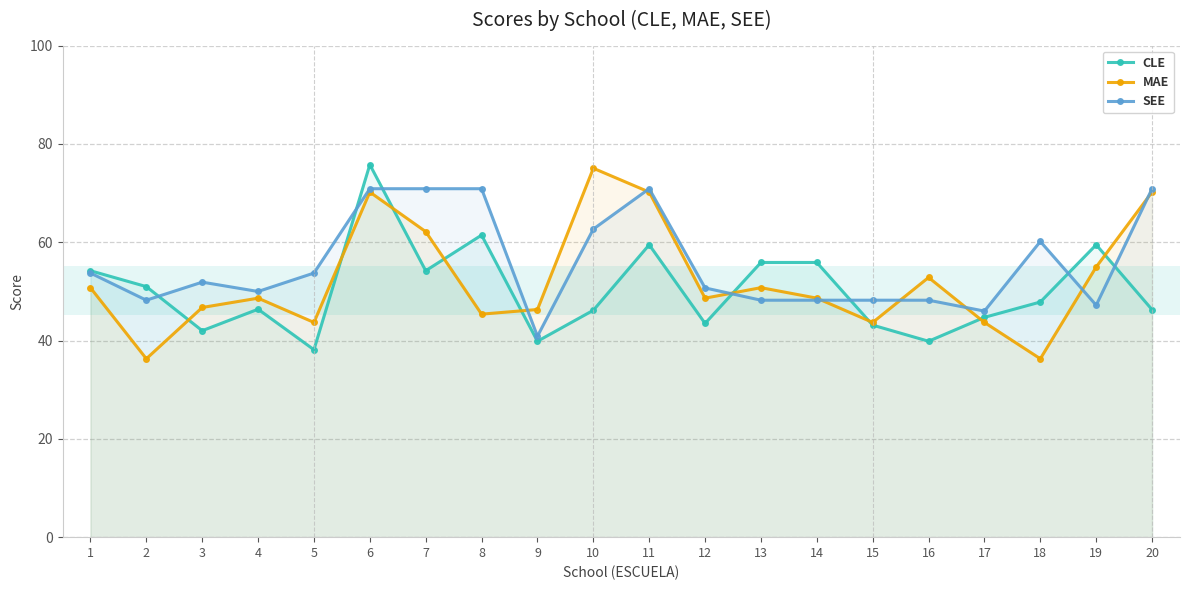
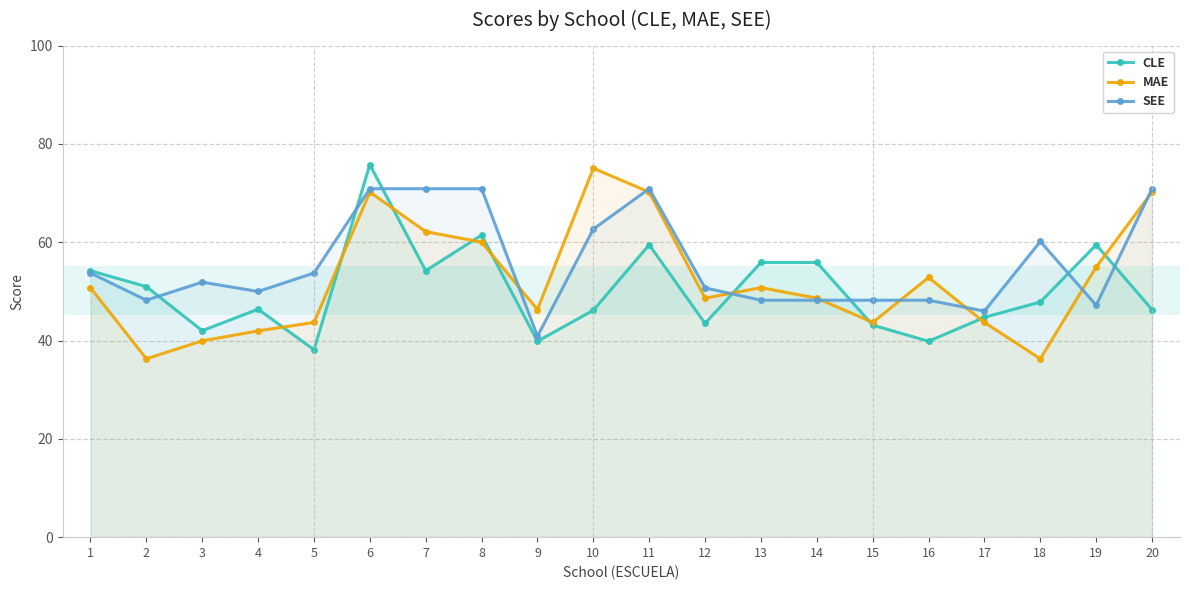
  {
    "CLE": {
      "2": 51,
      "3": 42,
      "4": 46,
      "5": 38,
      "6": 76,
      "7": 54,
      "8": 61,
      "9": 40,
      "10": 46,
      "11": 59,
      "12": 43,
      "13": 56,
      "14": 56,
      "15": 43,
      "16": 40,
      "17": 45,
      "18": 48,
      "19": 59,
      "20": 46
    },
    "MAE": {
      "1": 51,
      "2": 36,
-     "3": 47,
-     "4": 49,
+     "3": 40,
+     "4": 42,
      "5": 44,
      "6": 70,
      "7": 62,
-     "8": 45,
+     "8": 60,
      "9": 46,
      "10": 75,
      "11": 70,
      "12": 49,
      "13": 51,
      "15": 44,
      "16": 53,
      "17": 44,
      "18": 36,
      "19": 55,
      "20": 70
    },
    "SEE": {
      "2": 48,
      "3": 52,
      "4": 50,
      "5": 54,
      "6": 71,
      "7": 71,
      "8": 71,
      "9": 41,
      "10": 63,
      "11": 71,
      "12": 51,
      "13": 48,
      "15": 48,
      "16": 48,
      "17": 46,
      "18": 60,
      "19": 47,
      "20": 71
    }
  }
